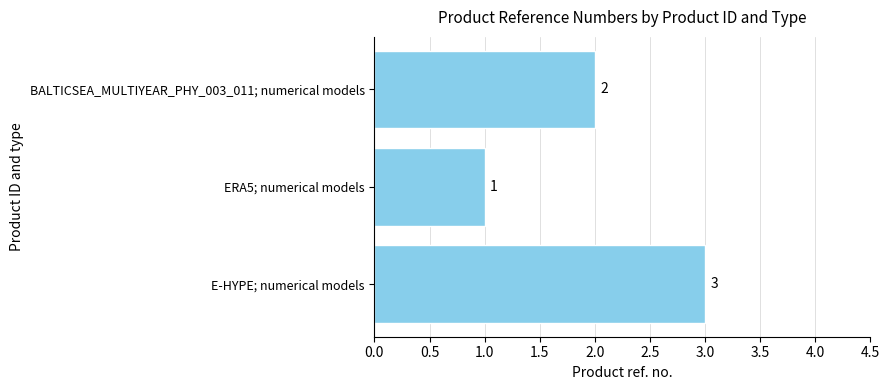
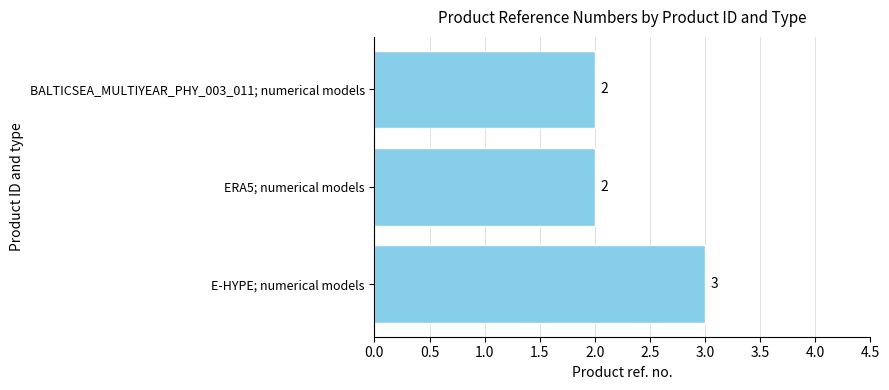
  {
    "BALTICSEA_MULTIYEAR_PHY_003_011; numerical models": 2,
-   "ERA5; numerical models": 1,
+   "ERA5; numerical models": 2,
    "E-HYPE; numerical models": 3
  }
